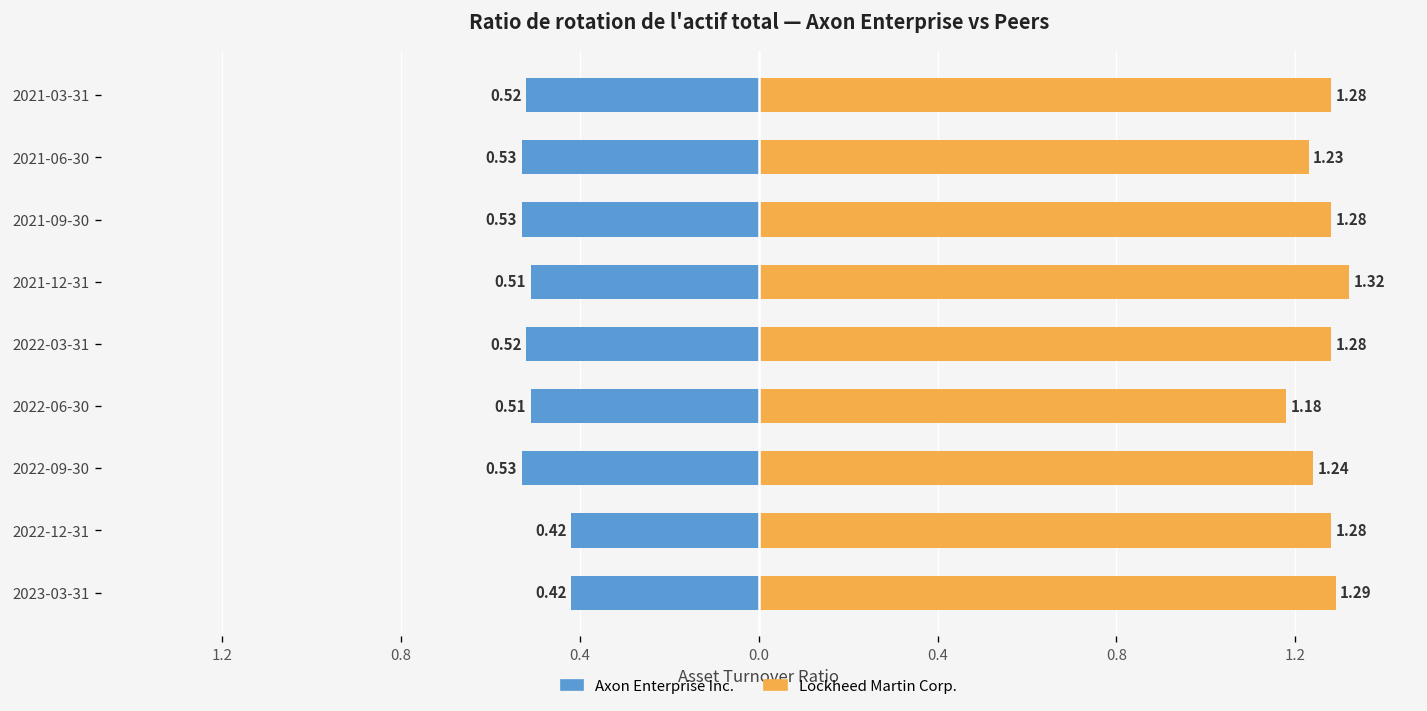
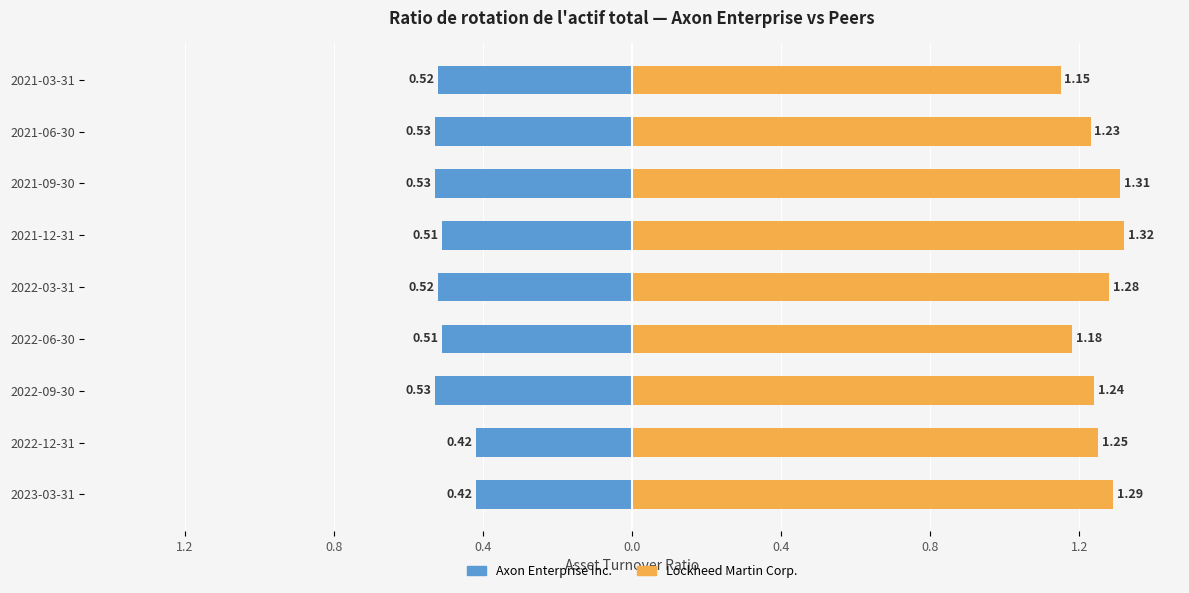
  {
    "Lockheed Martin Corp.": {
-     "2021-03-31": 1.28,
+     "2021-03-31": 1.15,
      "2021-06-30": 1.23,
-     "2021-09-30": 1.28,
+     "2021-09-30": 1.31,
      "2021-12-31": 1.32,
      "2022-03-31": 1.28,
      "2022-06-30": 1.18,
      "2022-09-30": 1.24,
-     "2022-12-31": 1.28,
+     "2022-12-31": 1.25,
      "2023-03-31": 1.29
    }
  }
